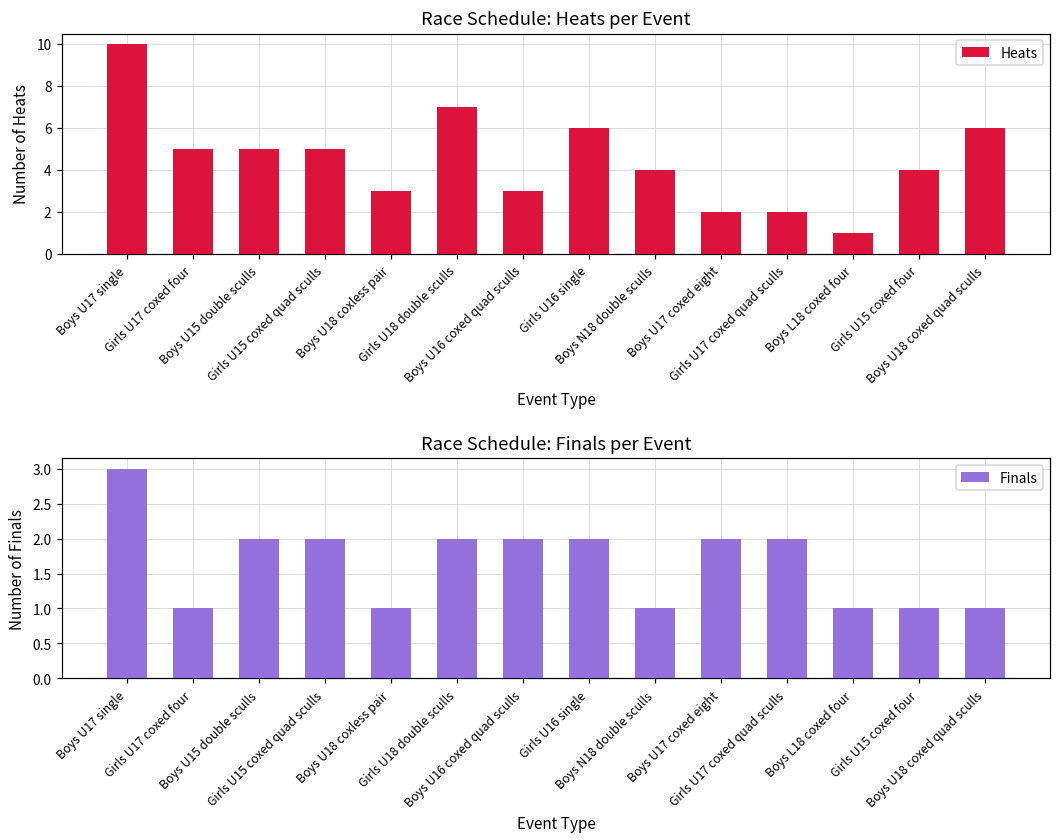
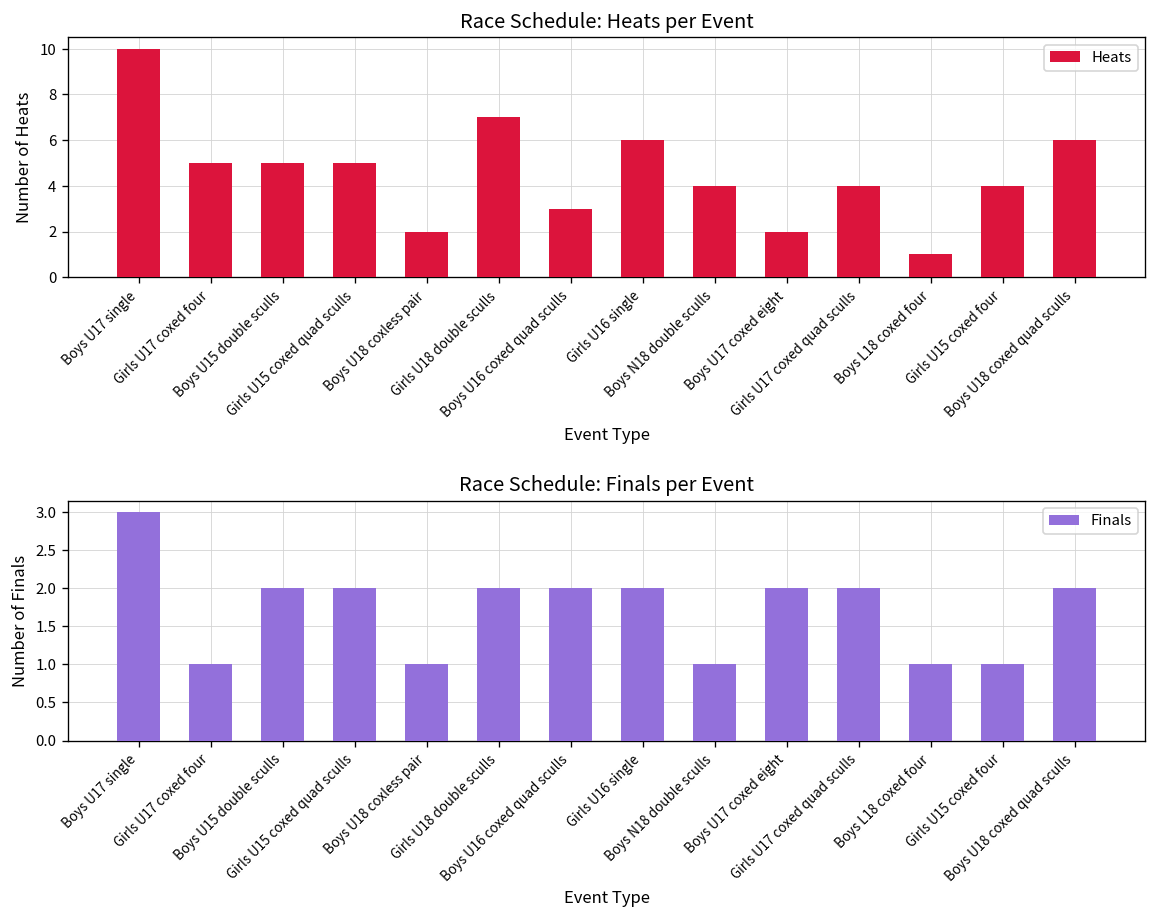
  {
    "Race Schedule: Heats per Event": {
      "Boys U17 single": 10,
      "Girls U17 coxed four": 5,
      "Boys U15 double sculls": 5,
      "Girls U15 coxed quad sculls": 5,
-     "Boys U18 coxless pair": 3,
+     "Boys U18 coxless pair": 2,
      "Girls U18 double sculls": 7,
      "Boys U16 coxed quad sculls": 3,
      "Girls U16 single": 6,
      "Boys N18 double sculls": 4,
      "Boys U17 coxed eight": 2,
-     "Girls U17 coxed quad sculls": 2,
+     "Girls U17 coxed quad sculls": 4,
      "Boys L18 coxed four": 1,
      "Girls U15 coxed four": 4,
      "Boys U18 coxed quad sculls": 6
    },
    "Race Schedule: Finals per Event": {
      "Boys U17 single": 3,
      "Girls U17 coxed four": 1,
      "Boys U15 double sculls": 2,
      "Girls U15 coxed quad sculls": 2,
      "Boys U18 coxless pair": 1,
      "Girls U18 double sculls": 2,
      "Boys U16 coxed quad sculls": 2,
      "Girls U16 single": 2,
      "Boys N18 double sculls": 1,
      "Boys U17 coxed eight": 2,
      "Girls U17 coxed quad sculls": 2,
      "Boys L18 coxed four": 1,
      "Girls U15 coxed four": 1,
-     "Boys U18 coxed quad sculls": 1
+     "Boys U18 coxed quad sculls": 2
    }
  }
